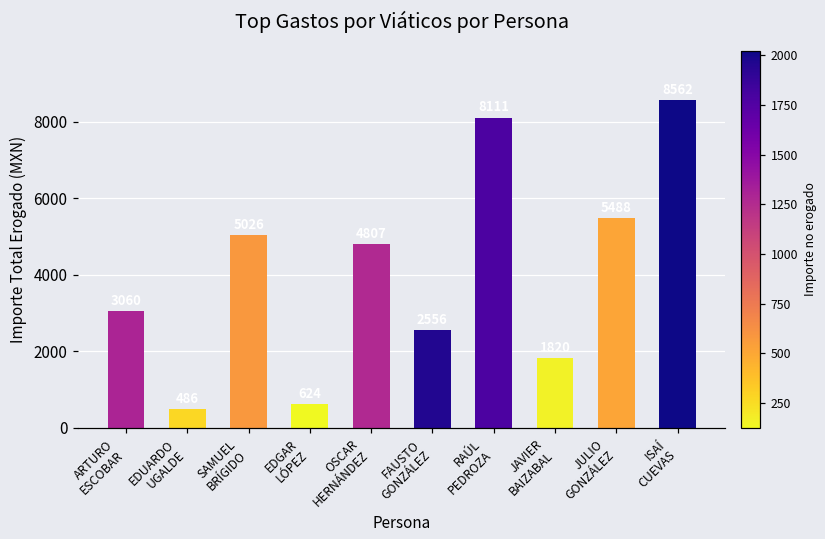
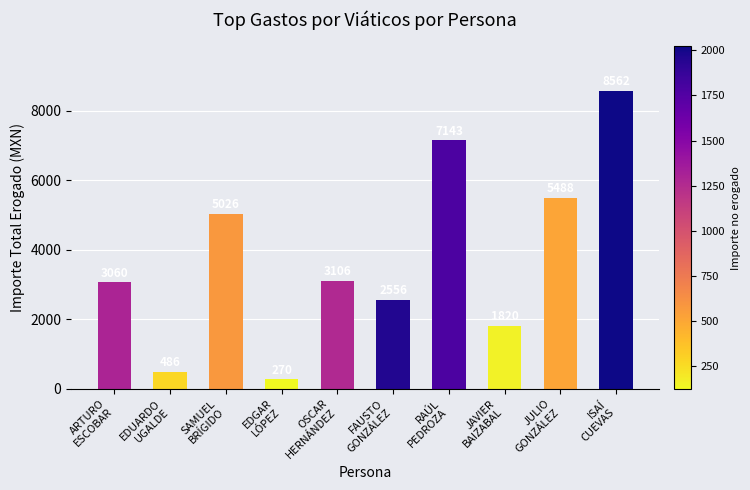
  {
    "ARTURO ESCOBAR": 3100,
    "EDUARDO UGALDE": 500,
    "SAMUEL BRÍGIDO": 5000,
-   "EDGAR LÓPEZ": 600,
-   "OSCAR HERNÁNDEZ": 4800,
+   "EDGAR LÓPEZ": 300,
+   "OSCAR HERNÁNDEZ": 3100,
    "FAUSTO GONZÁLEZ": 2600,
-   "RAÚL PEDROZA": 8100,
+   "RAÚL PEDROZA": 7100,
    "JAVIER BAIZABAL": 1800,
    "JULIO GONZÁLEZ": 5500,
    "ISAÍ CUEVAS": 8600
  }
